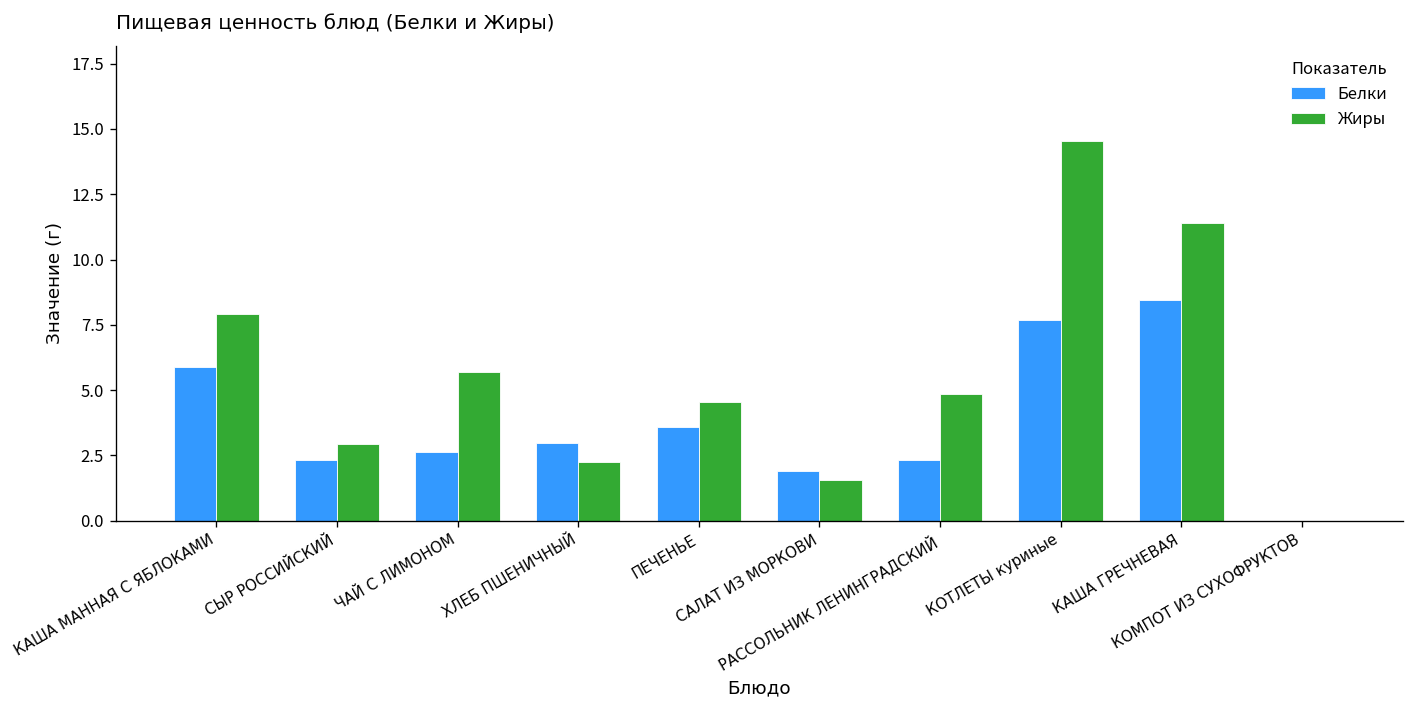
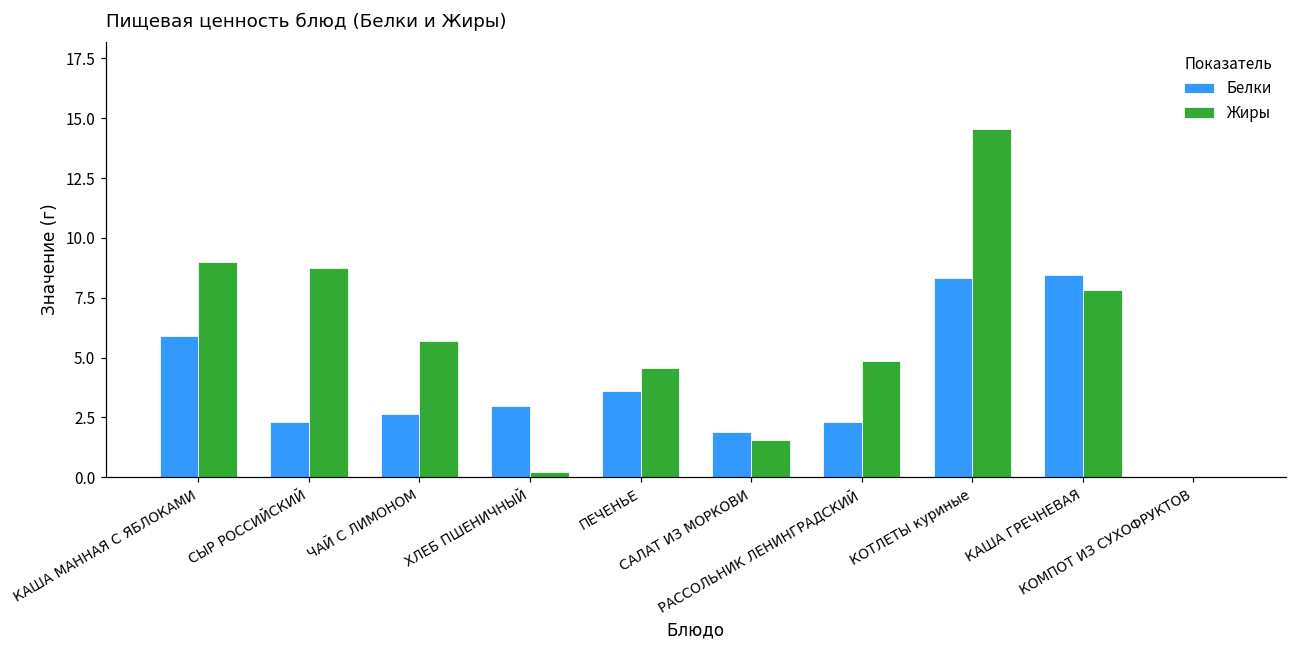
  {
    "Белки": {
      "КАША МАННАЯ С ЯБЛОКАМИ": 5.9,
      "СЫР РОССИЙСКИЙ": 2.3,
      "ЧАЙ С ЛИМОНОМ": 2.7,
      "ХЛЕБ ПШЕНИЧНЫЙ": 3.0,
      "ПЕЧЕНЬЕ": 3.6,
      "САЛАТ ИЗ МОРКОВИ": 1.9,
      "РАССОЛЬНИК ЛЕНИНГРАДСКИЙ": 2.3,
-     "КОТЛЕТЫ куриные": 7.7,
+     "КОТЛЕТЫ куриные": 8.3,
      "КАША ГРЕЧНЕВАЯ": 8.5,
      "КОМПОТ ИЗ СУХОФРУКТОВ": 0.0
    },
    "Жиры": {
-     "КАША МАННАЯ С ЯБЛОКАМИ": 7.9,
-     "СЫР РОССИЙСКИЙ": 3.0,
+     "КАША МАННАЯ С ЯБЛОКАМИ": 9.0,
+     "СЫР РОССИЙСКИЙ": 8.8,
      "ЧАЙ С ЛИМОНОМ": 5.7,
-     "ХЛЕБ ПШЕНИЧНЫЙ": 2.3,
+     "ХЛЕБ ПШЕНИЧНЫЙ": 0.2,
      "ПЕЧЕНЬЕ": 4.6,
      "САЛАТ ИЗ МОРКОВИ": 1.6,
      "РАССОЛЬНИК ЛЕНИНГРАДСКИЙ": 4.9,
      "КОТЛЕТЫ куриные": 14.6,
-     "КАША ГРЕЧНЕВАЯ": 11.4,
+     "КАША ГРЕЧНЕВАЯ": 7.8,
      "КОМПОТ ИЗ СУХОФРУКТОВ": 0.0
    }
  }
